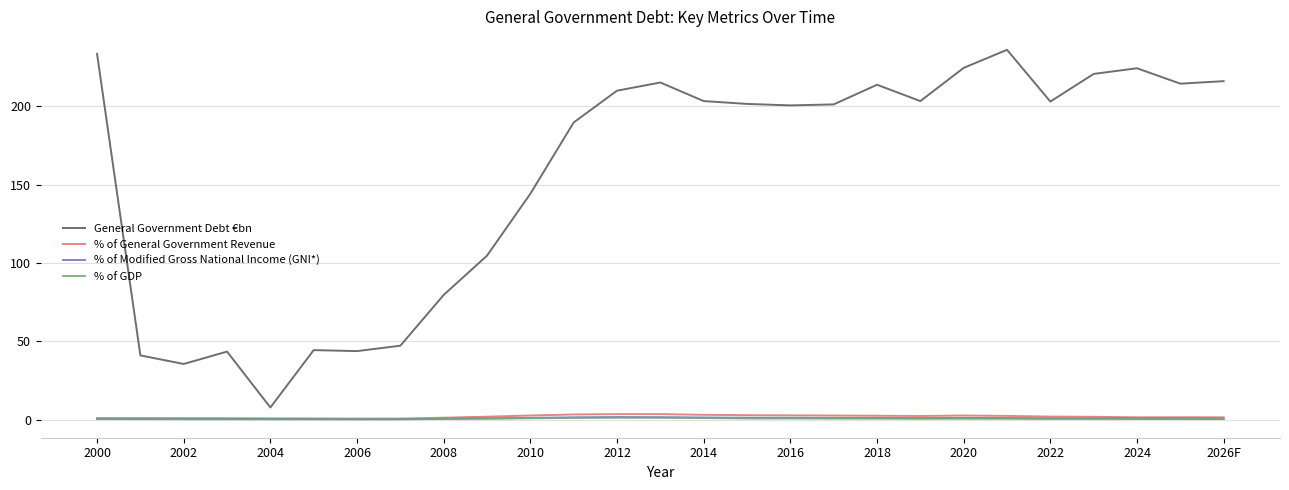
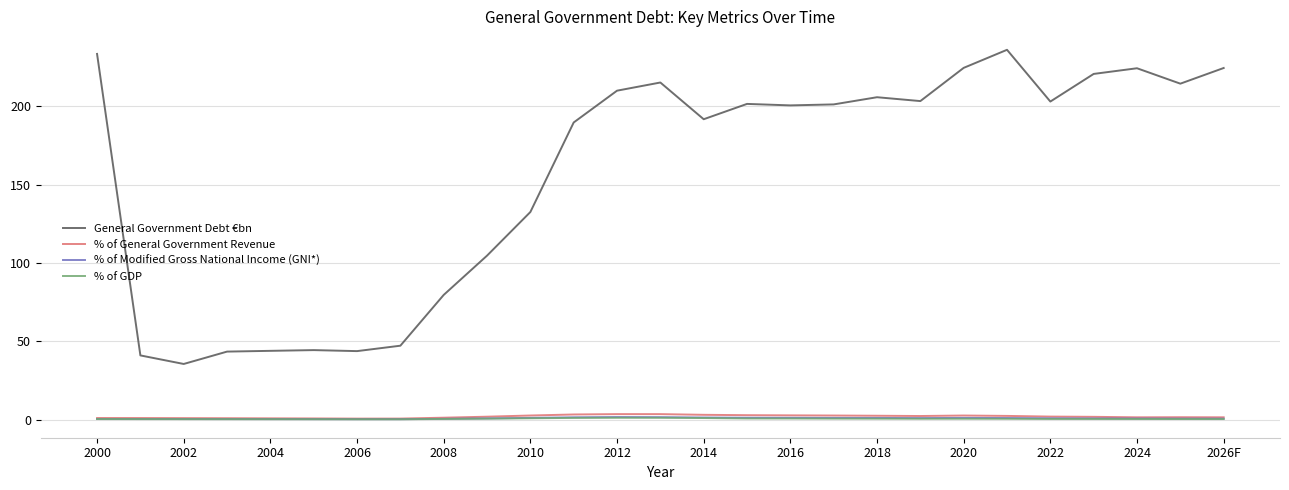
  {
    "General Government Debt €bn": {
      "2000": 234,
      "2002": 36,
-     "2004": 8,
+     "2004": 44,
      "2006": 44,
      "2008": 80,
-     "2010": 144,
+     "2010": 133,
      "2012": 210,
-     "2014": 203,
+     "2014": 192,
      "2016": 201,
-     "2018": 214,
+     "2018": 206,
      "2020": 225,
      "2022": 203,
      "2024": 224,
-     "2026F": 216
+     "2026F": 225
    },
    "% of General Government Revenue": {
      "2012": 4,
      "2014": 3
    }
  }
